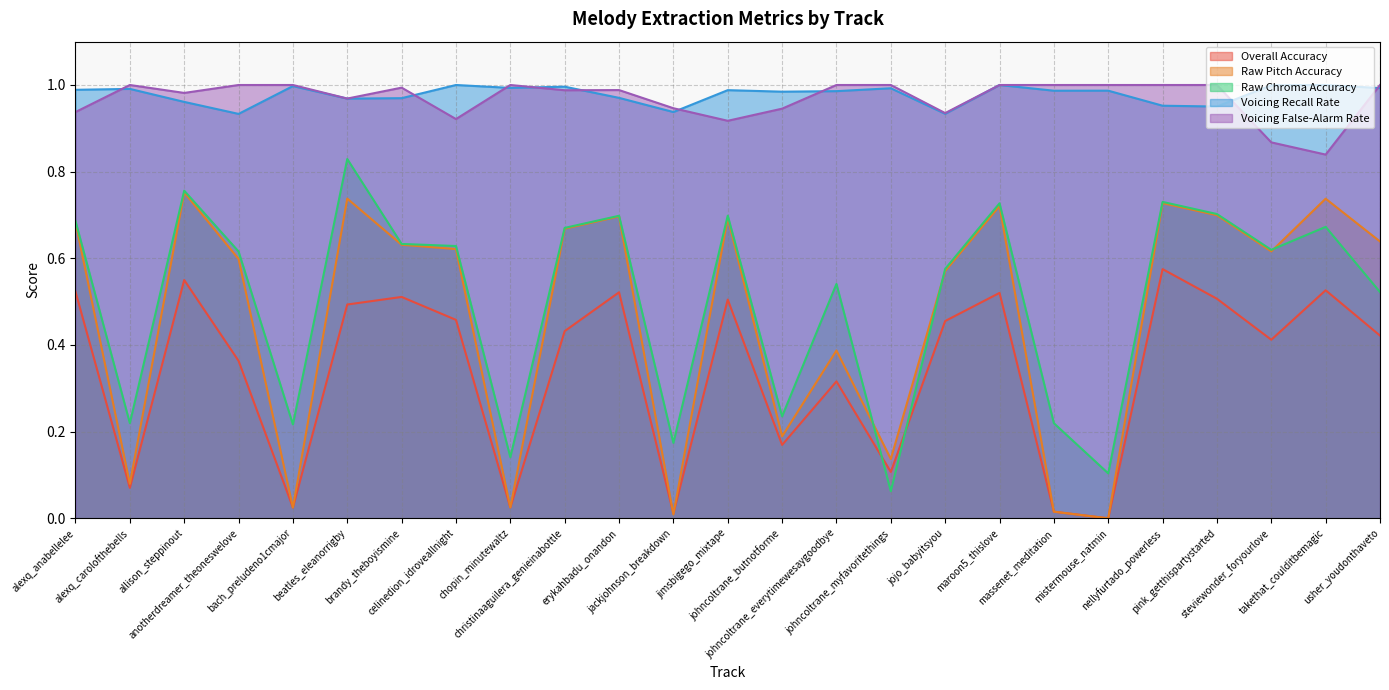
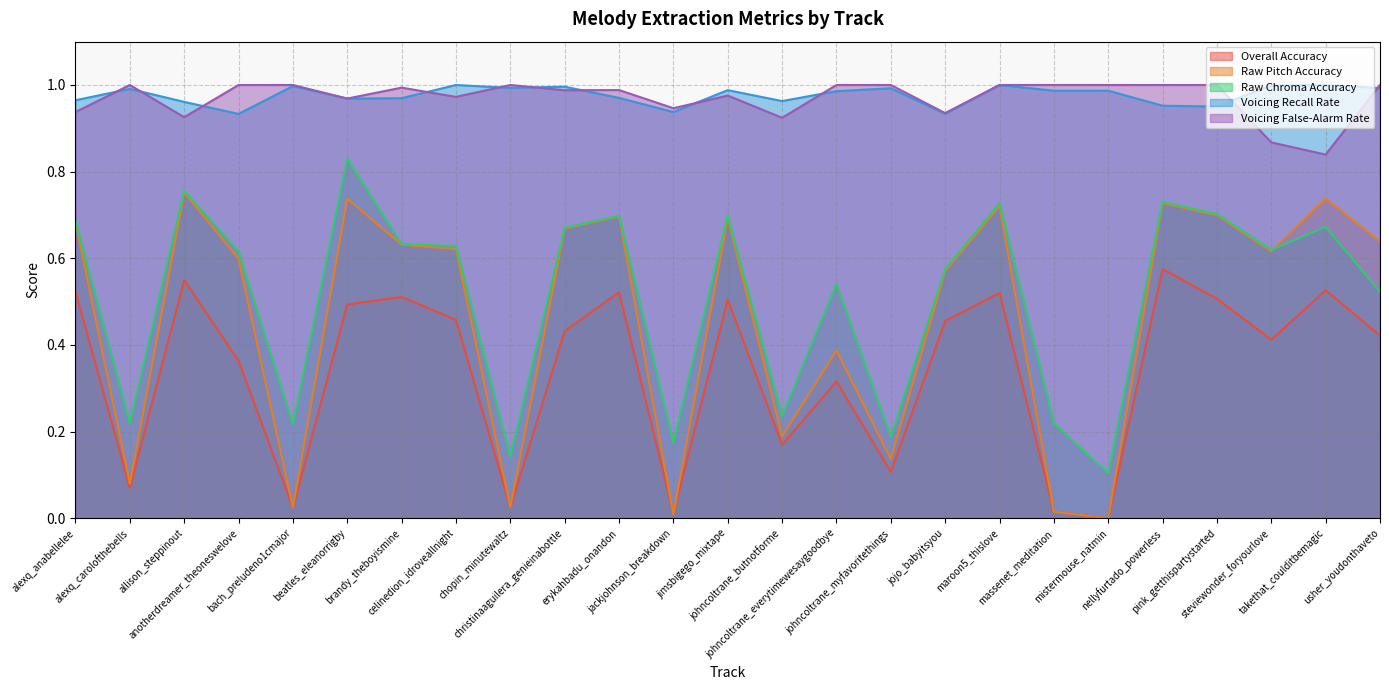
  {
    "Raw Chroma Accuracy": {
      "alexq_carolofthebells": 0.22,
      "anotherdreamer_theoneswelove": 0.62,
      "bach_preludeno1cmajor": 0.22,
      "beatles_eleanorrigby": 0.83,
      "celinedion_idroveallnight": 0.63,
      "chopin_minutewaltz": 0.14,
      "jackjohnson_breakdown": 0.17,
      "johncoltrane_butnotforme": 0.24,
      "johncoltrane_everytimewesaygoodbye": 0.54,
-     "johncoltrane_myfavoritethings": 0.06,
+     "johncoltrane_myfavoritethings": 0.19,
      "maroon5_thislove": 0.73,
      "massenet_meditation": 0.22,
      "mistermouse_natmin": 0.10,
      "takethat_coulditbemagic": 0.67,
      "usher_youdonthaveto": 0.52
    },
    "Voicing Recall Rate": {
-     "alexq_anabellelee": 0.99,
+     "alexq_anabellelee": 0.96,
      "alexq_carolofthebells": 0.99,
      "allison_steppinout": 0.96,
      "anotherdreamer_theoneswelove": 0.93,
      "brandy_theboyismine": 0.97,
      "celinedion_idroveallnight": 1.00,
      "chopin_minutewaltz": 0.99,
      "christinaaguilera_genieinabottle": 1.00,
      "erykahbadu_onandon": 0.97,
      "jackjohnson_breakdown": 0.94,
      "jimsbigego_mixtape": 0.99,
-     "johncoltrane_butnotforme": 0.98,
+     "johncoltrane_butnotforme": 0.96,
      "johncoltrane_everytimewesaygoodbye": 0.99,
      "johncoltrane_myfavoritethings": 0.99,
      "massenet_meditation": 0.99,
      "mistermouse_natmin": 0.99,
      "nellyfurtado_powerless": 0.95,
      "usher_youdonthaveto": 0.99
    },
    "Voicing False-Alarm Rate": {
      "alexq_anabellelee": 0.94,
      "alexq_carolofthebells": 1.00,
-     "allison_steppinout": 0.98,
+     "allison_steppinout": 0.93,
      "anotherdreamer_theoneswelove": 1.00,
      "brandy_theboyismine": 0.99,
-     "celinedion_idroveallnight": 0.92,
+     "celinedion_idroveallnight": 0.97,
      "chopin_minutewaltz": 1.00,
      "christinaaguilera_genieinabottle": 0.99,
      "erykahbadu_onandon": 0.99,
      "jackjohnson_breakdown": 0.95,
-     "jimsbigego_mixtape": 0.92,
-     "johncoltrane_butnotforme": 0.95,
+     "jimsbigego_mixtape": 0.98,
+     "johncoltrane_butnotforme": 0.92,
      "johncoltrane_everytimewesaygoodbye": 1.00,
      "johncoltrane_myfavoritethings": 1.00,
      "massenet_meditation": 1.00,
      "mistermouse_natmin": 1.00,
      "nellyfurtado_powerless": 1.00,
      "steviewonder_foryourlove": 0.87,
      "takethat_coulditbemagic": 0.84,
      "usher_youdonthaveto": 1.00
    }
  }
